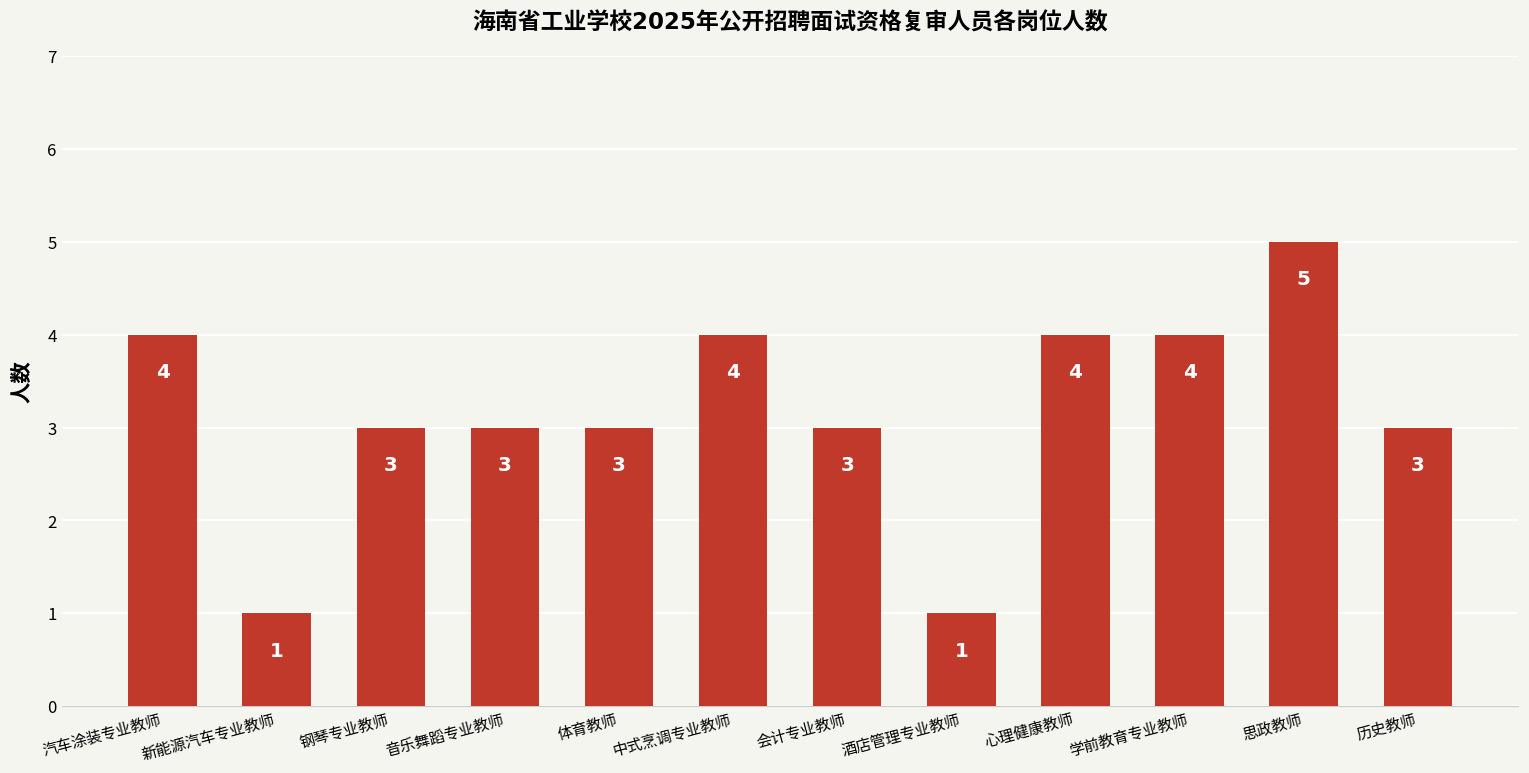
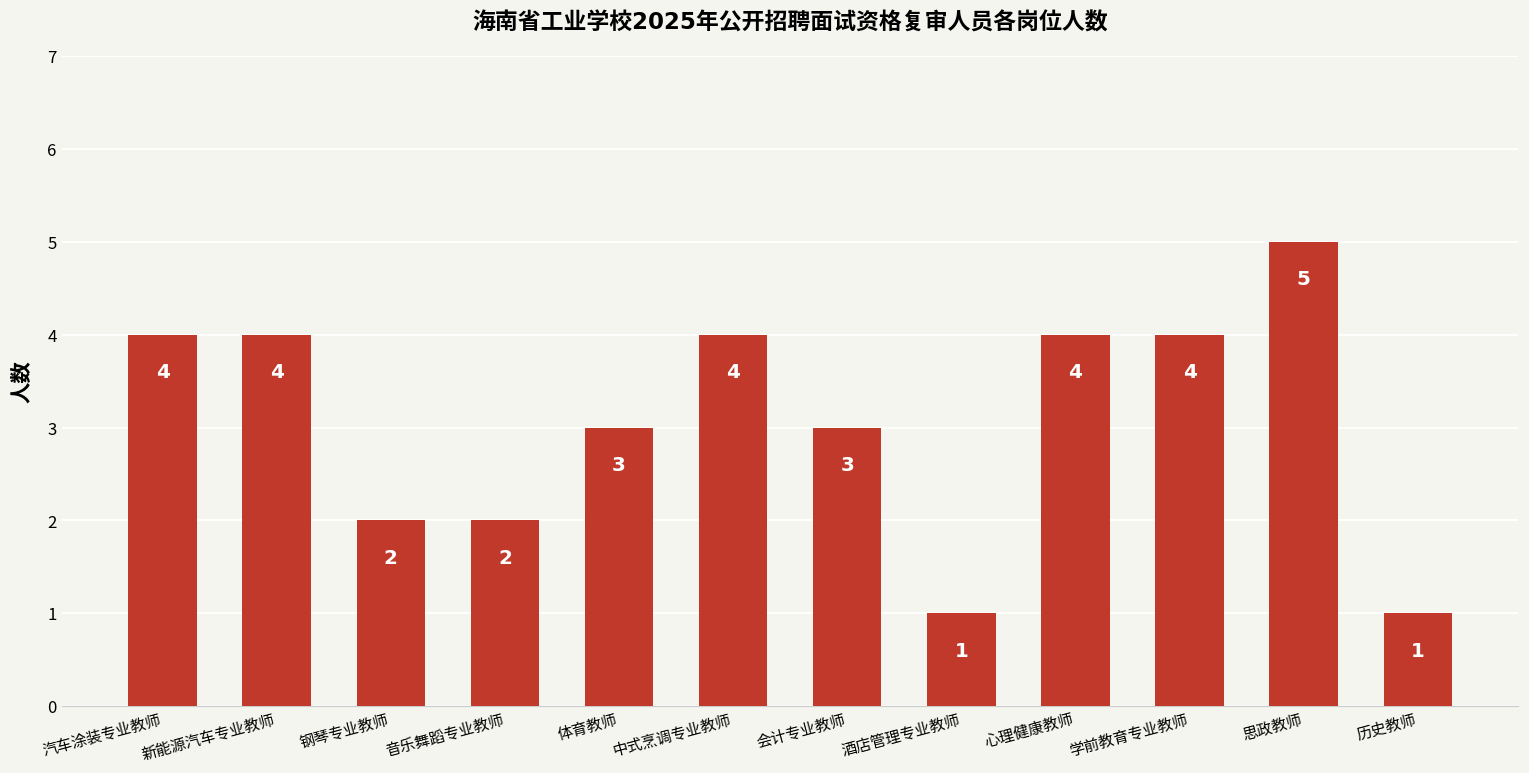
  {
    "汽车涂装专业教师": 4,
-   "新能源汽车专业教师": 1,
-   "钢琴专业教师": 3,
-   "音乐舞蹈专业教师": 3,
+   "新能源汽车专业教师": 4,
+   "钢琴专业教师": 2,
+   "音乐舞蹈专业教师": 2,
    "体育教师": 3,
    "中式烹调专业教师": 4,
    "会计专业教师": 3,
    "酒店管理专业教师": 1,
    "心理健康教师": 4,
    "学前教育专业教师": 4,
    "思政教师": 5,
-   "历史教师": 3
+   "历史教师": 1
  }
